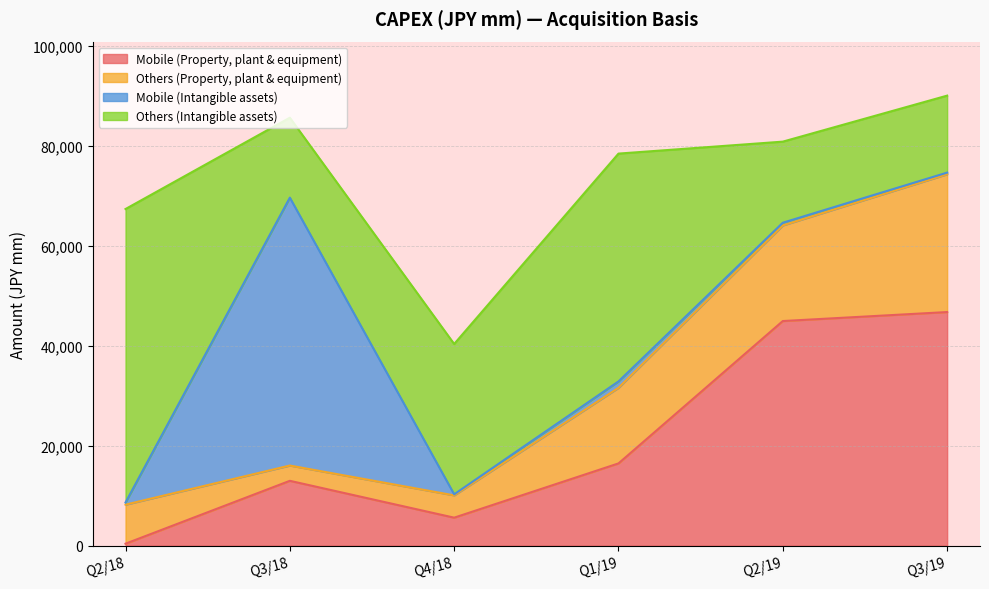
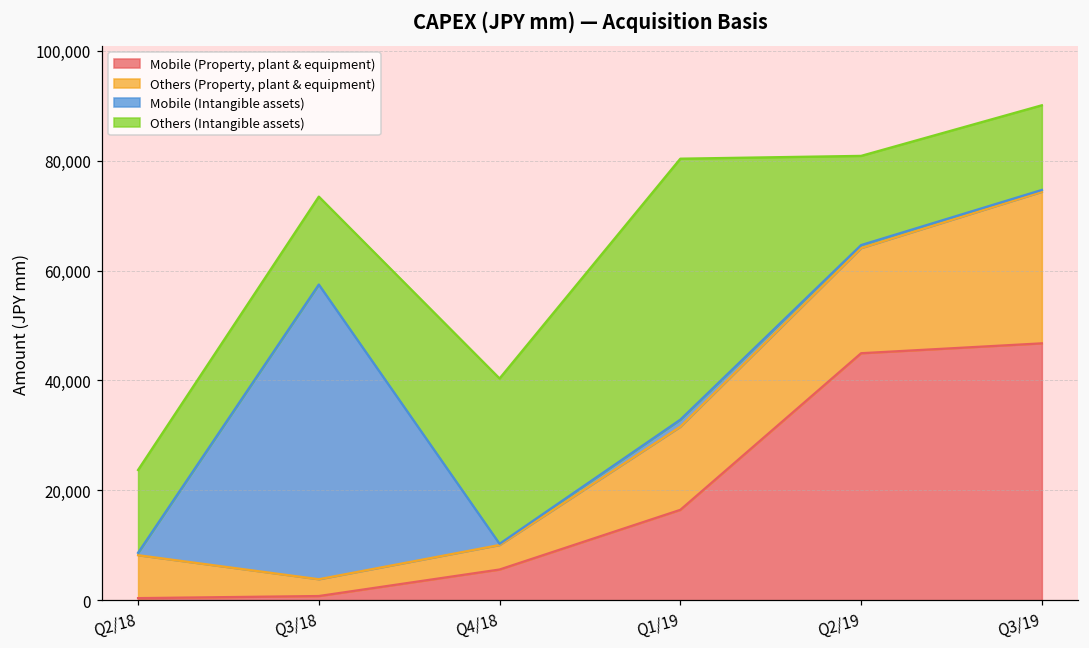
  {
    "Mobile (Property, plant & equipment)": {
      "Q2/18": "0",
-     "Q3/18": "13,000",
+     "Q3/18": "1,000",
      "Q4/18": "6,000",
      "Q1/19": "16,000",
      "Q2/19": "45,000",
      "Q3/19": "47,000"
    },
    "Others (Property, plant & equipment)": {
      "Q3/18": "3,000",
      "Q1/19": "15,000",
      "Q2/19": "19,000"
    },
    "Mobile (Intangible assets)": {
      "Q3/18": "54,000",
      "Q1/19": "1,000",
      "Q2/19": "1,000"
    },
    "Others (Intangible assets)": {
-     "Q2/18": "59,000",
+     "Q2/18": "15,000",
      "Q4/18": "30,000",
-     "Q1/19": "46,000",
+     "Q1/19": "47,000",
      "Q2/19": "16,000",
      "Q3/19": "15,000"
    }
  }
